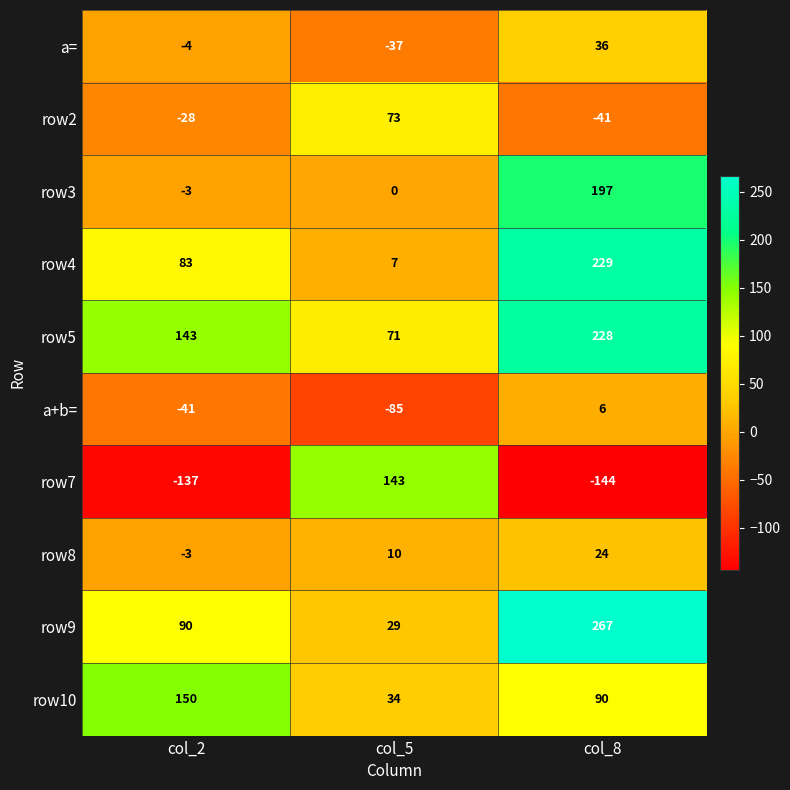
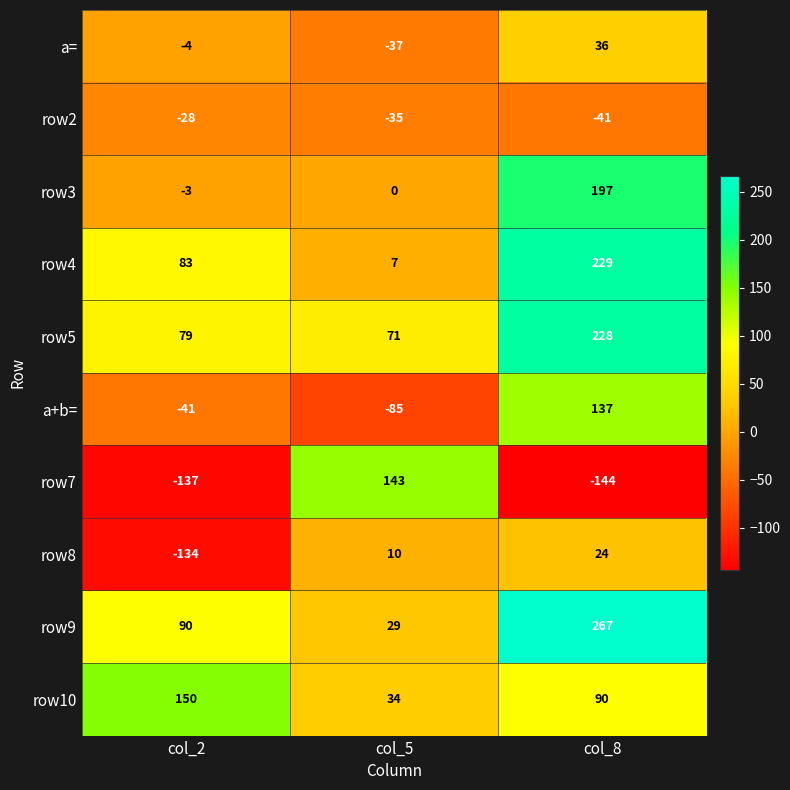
  {
    "a=": {
      "col_2": -4,
      "col_5": -37,
      "col_8": 36
    },
    "row2": {
      "col_2": -28,
-     "col_5": 73,
+     "col_5": -35,
      "col_8": -41
    },
    "row3": {
      "col_2": -3,
      "col_5": 0,
      "col_8": 197
    },
    "row4": {
      "col_2": 83,
      "col_5": 7,
      "col_8": 229
    },
    "row5": {
-     "col_2": 143,
+     "col_2": 79,
      "col_5": 71,
      "col_8": 228
    },
    "a+b=": {
      "col_2": -41,
      "col_5": -85,
-     "col_8": 6
+     "col_8": 137
    },
    "row7": {
      "col_2": -137,
      "col_5": 143,
      "col_8": -144
    },
    "row8": {
-     "col_2": -3,
+     "col_2": -134,
      "col_5": 10,
      "col_8": 24
    },
    "row9": {
      "col_2": 90,
      "col_5": 29,
      "col_8": 267
    },
    "row10": {
      "col_2": 150,
      "col_5": 34,
      "col_8": 90
    }
  }
